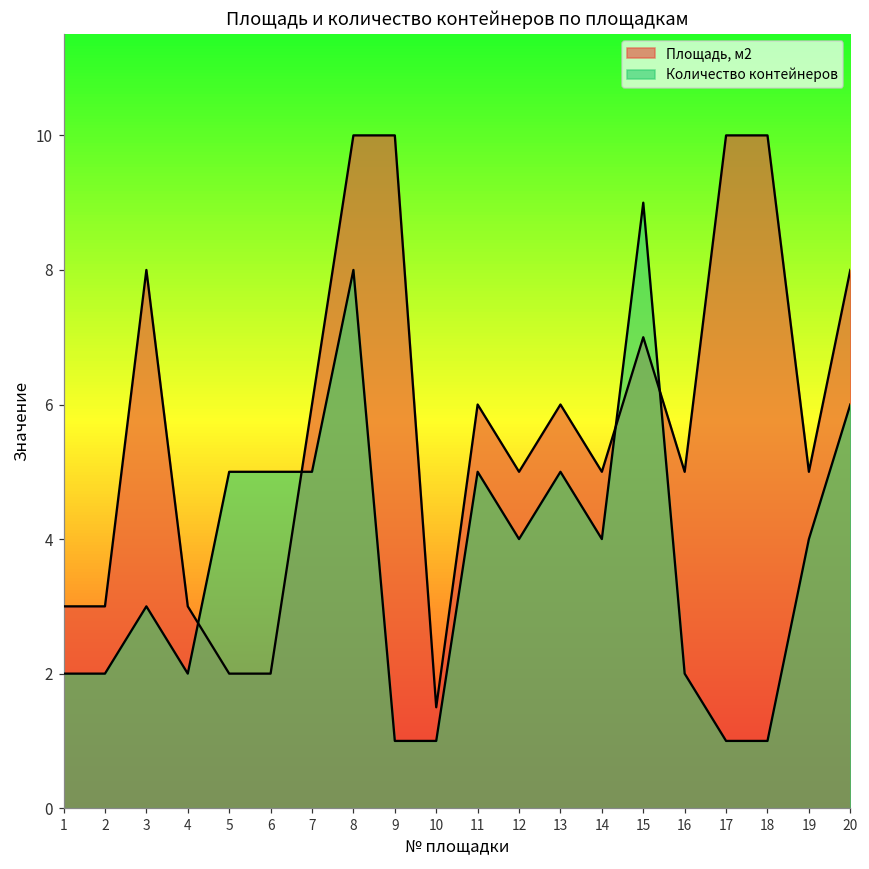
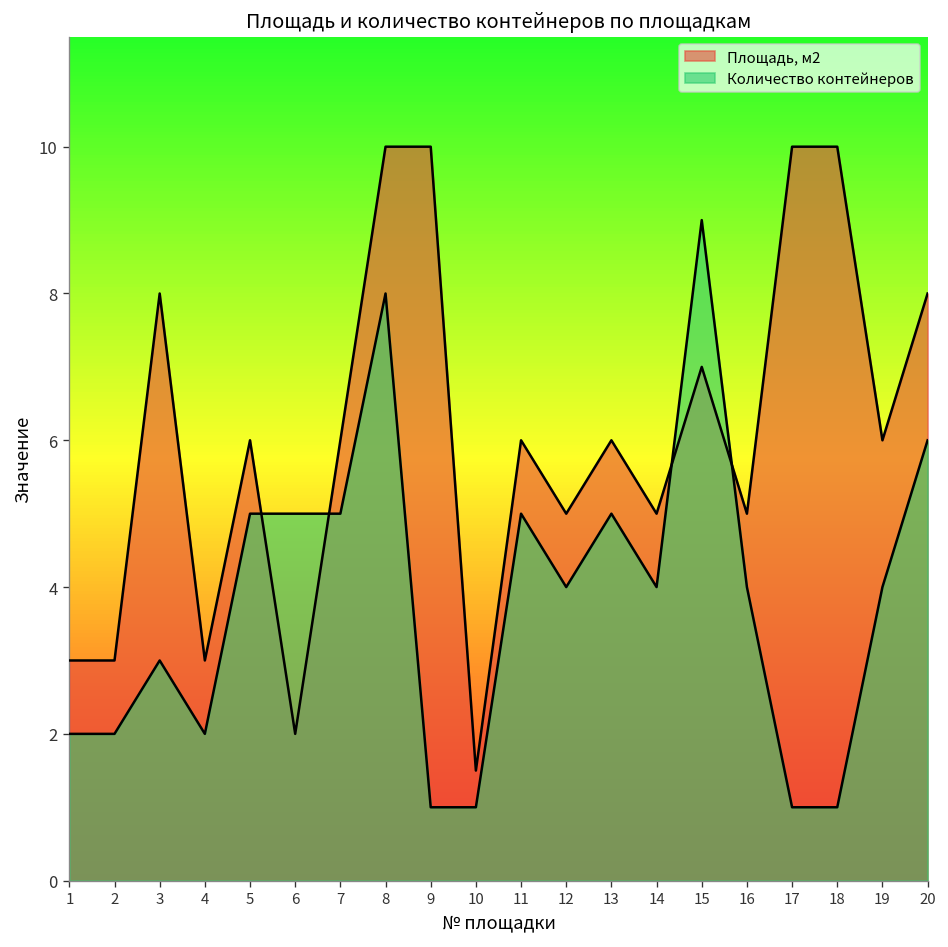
  {
    "Площадь, м2": {
      "1": 3,
      "2": 3,
      "3": 8,
      "4": 3,
-     "5": 2,
+     "5": 6,
      "6": 2,
      "7": 6,
      "8": 10,
      "9": 10,
      "10": 1.5,
      "11": 6,
      "12": 5,
      "13": 6,
      "14": 5,
      "15": 7,
      "16": 5,
      "17": 10,
      "18": 10,
-     "19": 5,
+     "19": 6,
      "20": 8
    },
    "Количество контейнеров": {
      "1": 2,
      "2": 2,
      "3": 3,
      "4": 2,
      "5": 5,
      "6": 5,
      "7": 5,
      "8": 8,
      "9": 1,
      "10": 1,
      "11": 5,
      "12": 4,
      "13": 5,
      "14": 4,
      "15": 9,
-     "16": 2,
+     "16": 4,
      "17": 1,
      "18": 1,
      "19": 4,
      "20": 6
    }
  }
